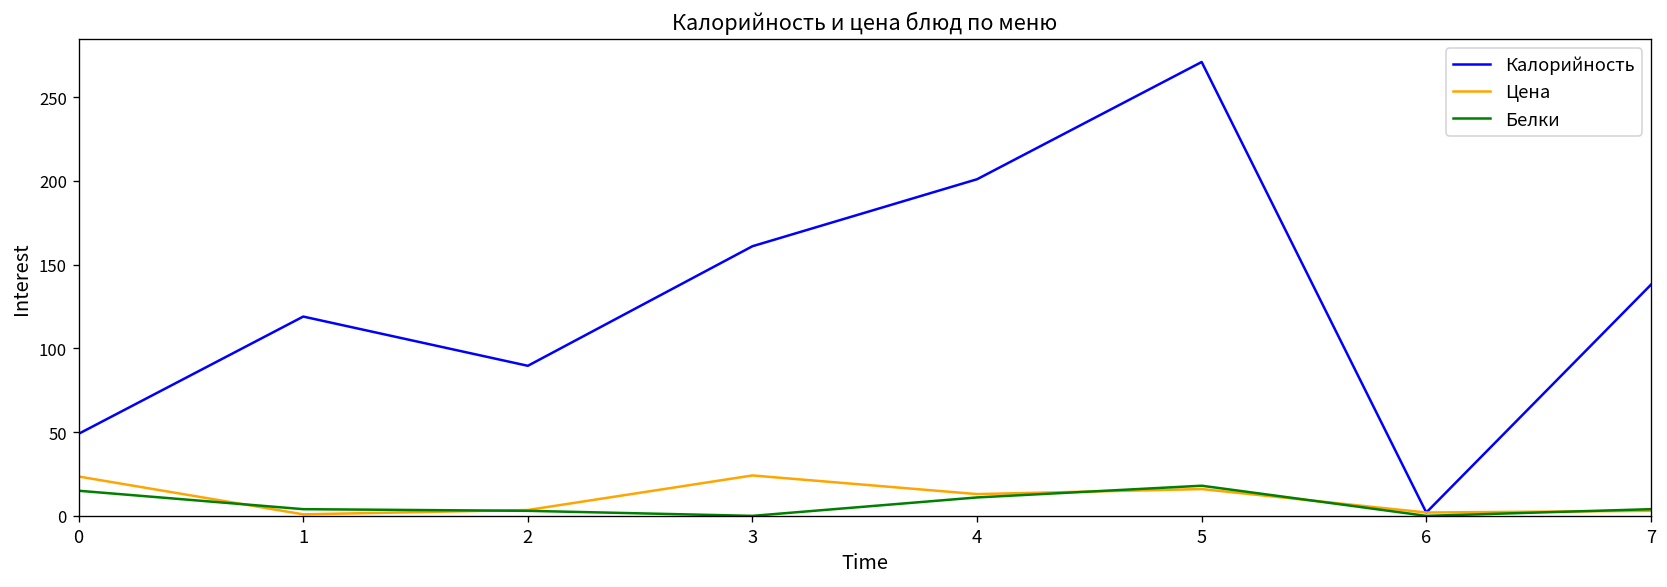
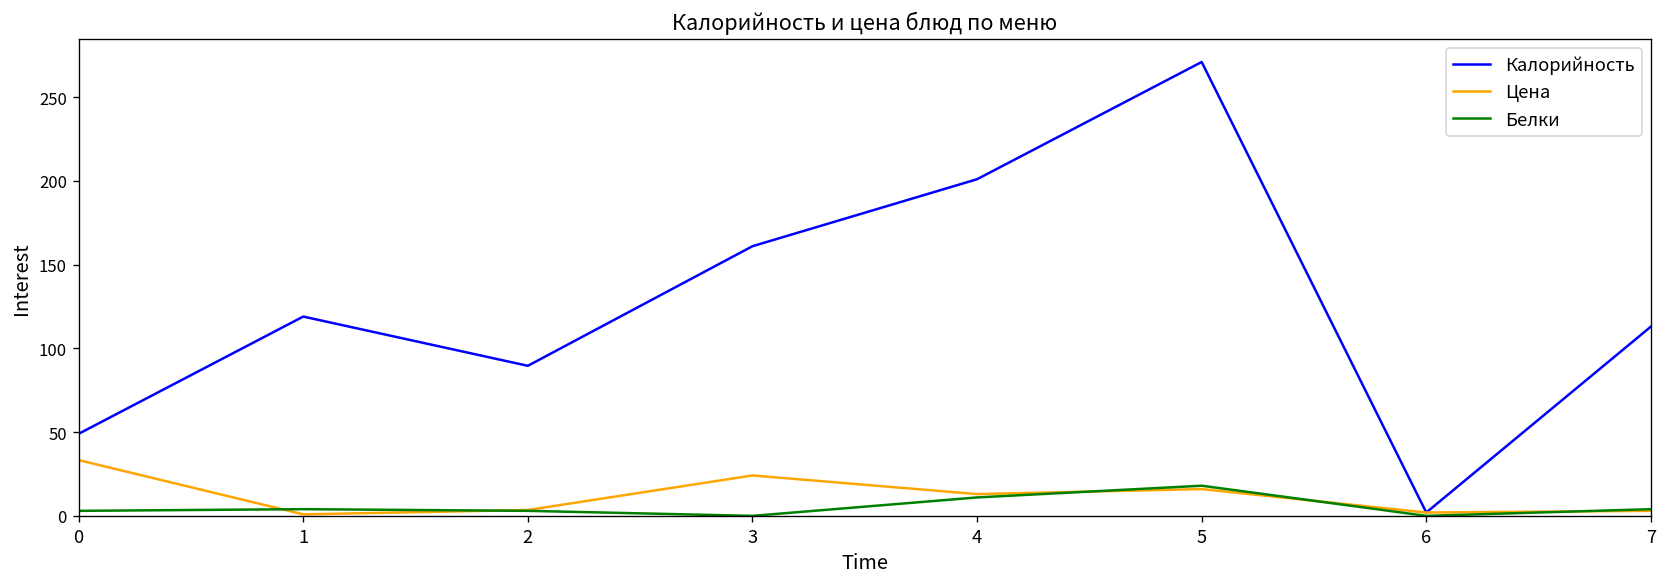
  {
    "Калорийность": {
      "0": 49,
      "1": 119,
      "2": 90,
      "3": 161,
      "4": 201,
      "5": 271,
-     "7": 138
+     "7": 113
    },
    "Цена": {
-     "0": 24,
+     "0": 33,
      "1": 1,
      "3": 24,
      "4": 13,
      "5": 16
    },
    "Белки": {
-     "0": 15,
+     "0": 3,
      "1": 4,
      "3": 0,
      "4": 11,
      "5": 18,
      "6": 0
    }
  }
